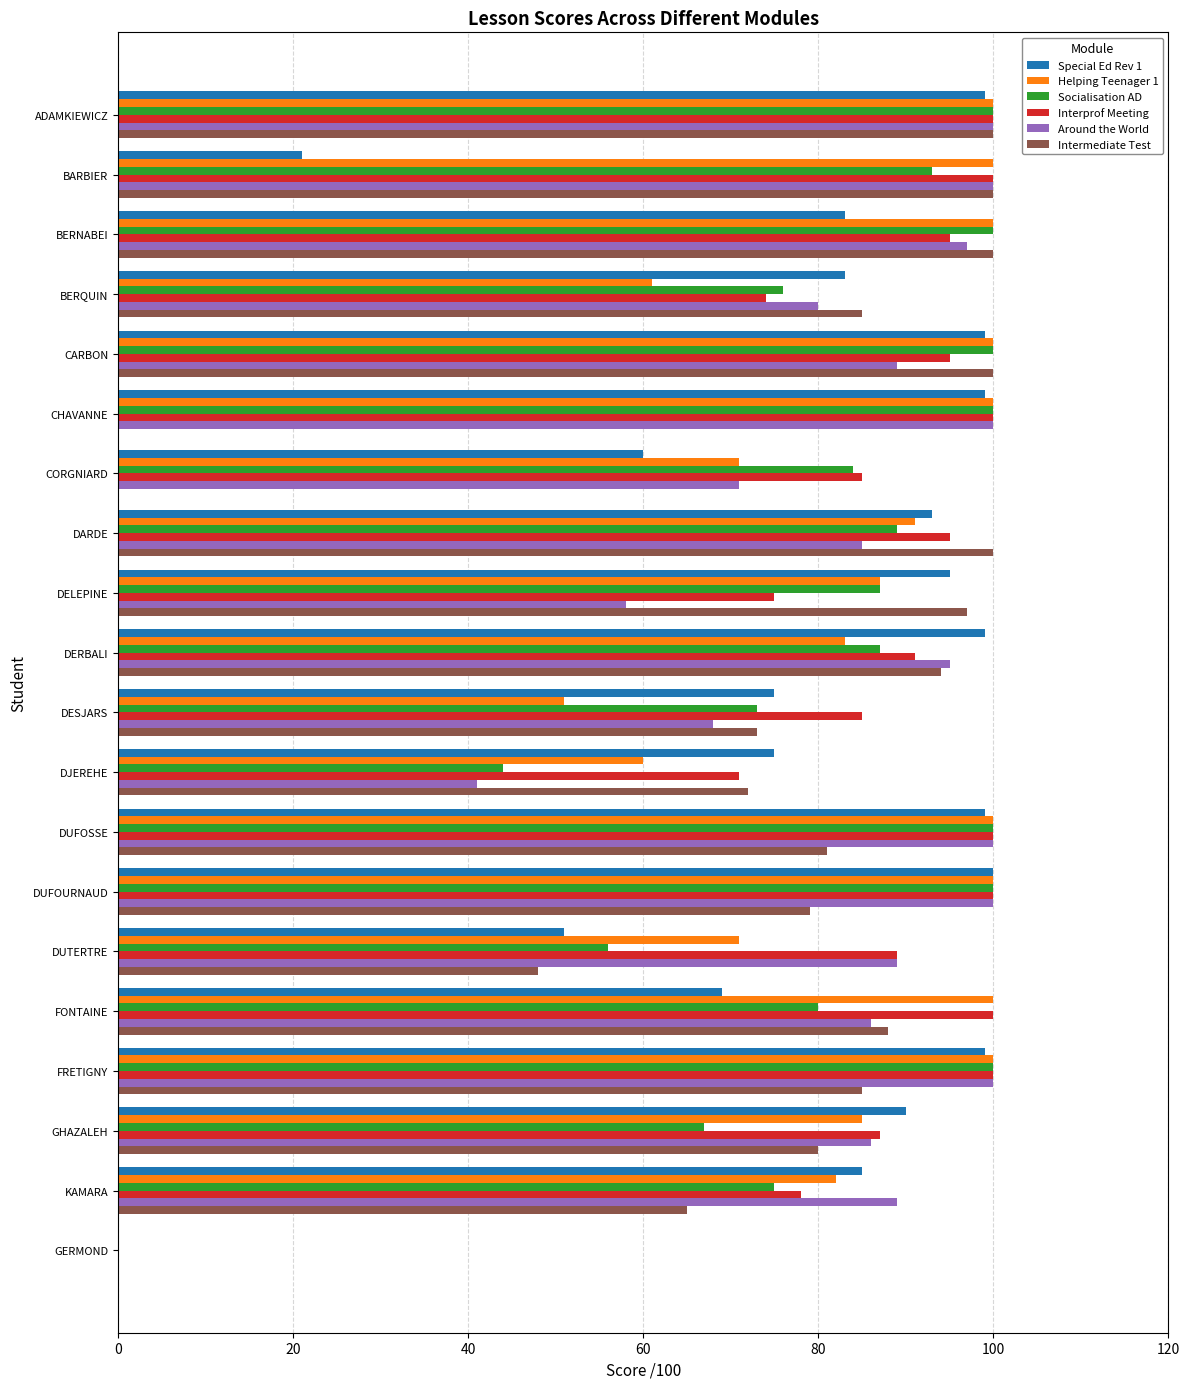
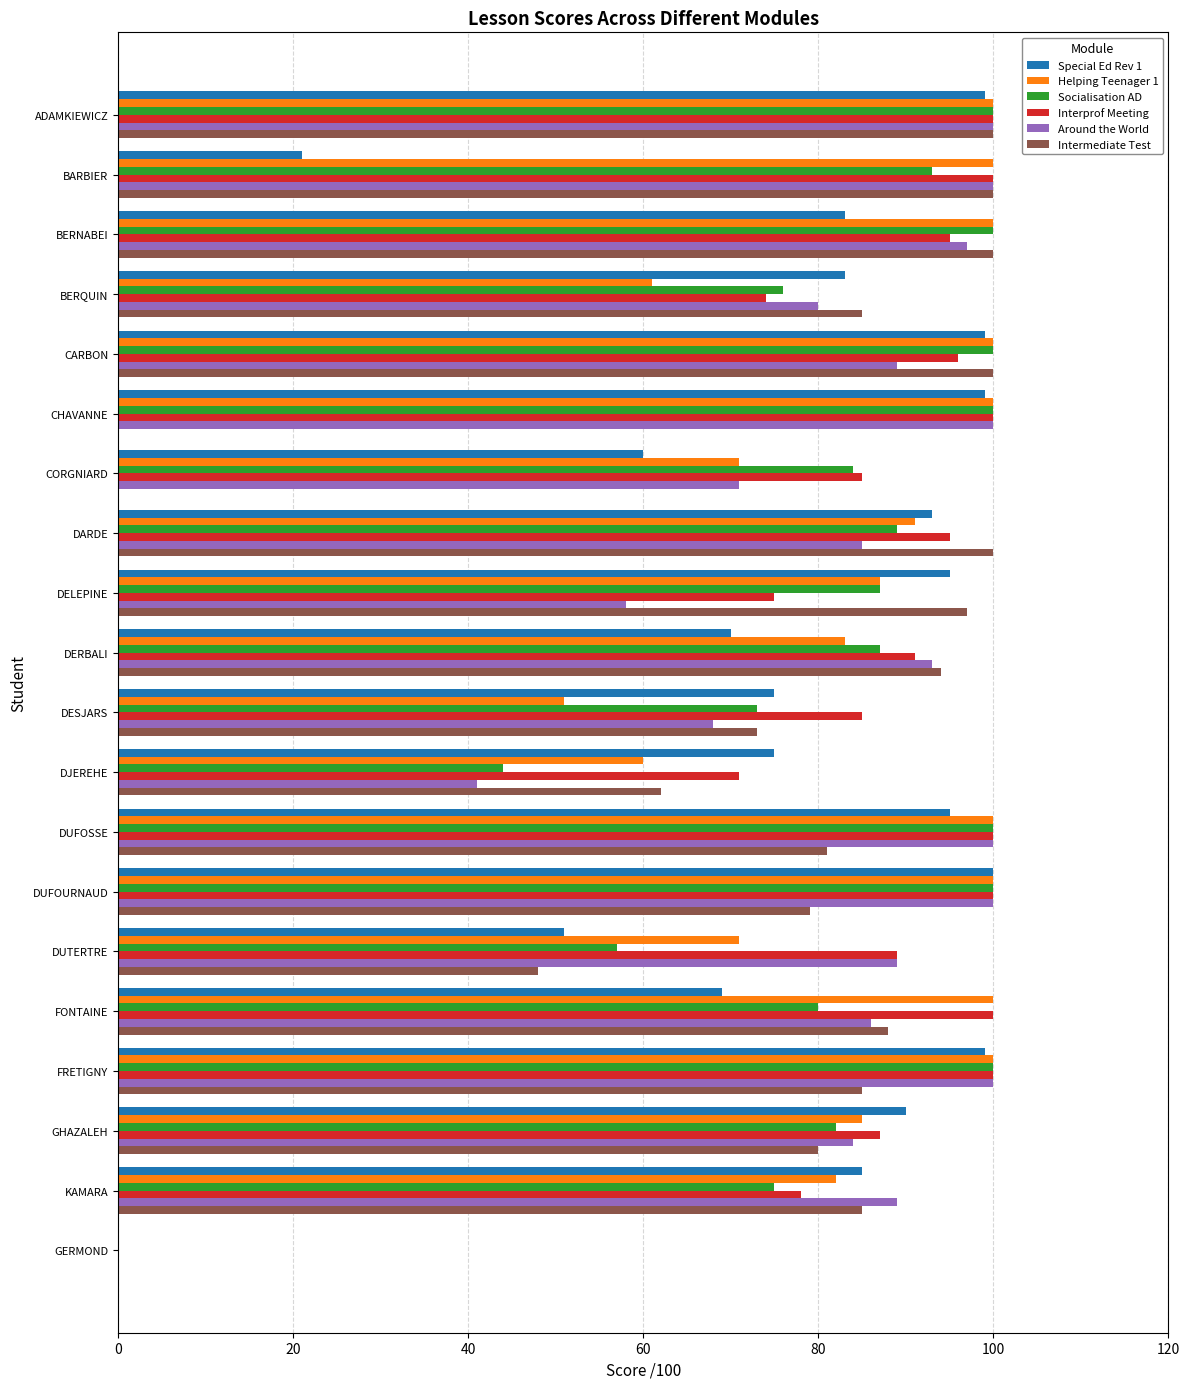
  {
    "Special Ed Rev 1": {
      "ADAMKIEWICZ": 99,
      "BARBIER": 21,
      "BERNABEI": 83,
      "BERQUIN": 83,
      "CARBON": 99,
      "CHAVANNE": 99,
      "CORGNIARD": 60,
      "DARDE": 93,
      "DELEPINE": 95,
-     "DERBALI": 99,
+     "DERBALI": 70,
      "DESJARS": 75,
      "DJEREHE": 75,
-     "DUFOSSE": 99,
+     "DUFOSSE": 95,
      "DUFOURNAUD": 100,
      "DUTERTRE": 51,
      "FONTAINE": 69,
      "FRETIGNY": 99,
      "GHAZALEH": 90,
      "KAMARA": 85,
      "GERMOND": 0
    },
    "Helping Teenager 1": {
      "ADAMKIEWICZ": 100,
      "BARBIER": 100,
      "BERNABEI": 100,
      "BERQUIN": 61,
      "CARBON": 100,
      "CHAVANNE": 100,
      "CORGNIARD": 71,
      "DARDE": 91,
      "DELEPINE": 87,
      "DERBALI": 83,
      "DESJARS": 51,
      "DJEREHE": 60,
      "DUFOSSE": 100,
      "DUFOURNAUD": 100,
      "DUTERTRE": 71,
      "FONTAINE": 100,
      "FRETIGNY": 100,
      "GHAZALEH": 85,
      "KAMARA": 82,
      "GERMOND": 0
    },
    "Socialisation AD": {
      "ADAMKIEWICZ": 100,
      "BARBIER": 93,
      "BERNABEI": 100,
      "BERQUIN": 76,
      "CARBON": 100,
      "CHAVANNE": 100,
      "CORGNIARD": 84,
      "DARDE": 89,
      "DELEPINE": 87,
      "DERBALI": 87,
      "DESJARS": 73,
      "DJEREHE": 44,
      "DUFOSSE": 100,
      "DUFOURNAUD": 100,
-     "DUTERTRE": 56,
+     "DUTERTRE": 57,
      "FONTAINE": 80,
      "FRETIGNY": 100,
-     "GHAZALEH": 67,
+     "GHAZALEH": 82,
      "KAMARA": 75,
      "GERMOND": 0
    },
    "Interprof Meeting": {
      "ADAMKIEWICZ": 100,
      "BARBIER": 100,
      "BERNABEI": 95,
      "BERQUIN": 74,
-     "CARBON": 95,
+     "CARBON": 96,
      "CHAVANNE": 100,
      "CORGNIARD": 85,
      "DARDE": 95,
      "DELEPINE": 75,
      "DERBALI": 91,
      "DESJARS": 85,
      "DJEREHE": 71,
      "DUFOSSE": 100,
      "DUFOURNAUD": 100,
      "DUTERTRE": 89,
      "FONTAINE": 100,
      "FRETIGNY": 100,
      "GHAZALEH": 87,
      "KAMARA": 78,
      "GERMOND": 0
    },
    "Around the World": {
      "ADAMKIEWICZ": 100,
      "BARBIER": 100,
      "BERNABEI": 97,
      "BERQUIN": 80,
      "CARBON": 89,
      "CHAVANNE": 100,
      "CORGNIARD": 71,
      "DARDE": 85,
      "DELEPINE": 58,
-     "DERBALI": 95,
+     "DERBALI": 93,
      "DESJARS": 68,
      "DJEREHE": 41,
      "DUFOSSE": 100,
      "DUFOURNAUD": 100,
      "DUTERTRE": 89,
      "FONTAINE": 86,
      "FRETIGNY": 100,
-     "GHAZALEH": 86,
+     "GHAZALEH": 84,
      "KAMARA": 89,
      "GERMOND": 0
    },
    "Intermediate Test": {
      "ADAMKIEWICZ": 100,
      "BARBIER": 100,
      "BERNABEI": 100,
      "BERQUIN": 85,
      "CARBON": 100,
      "CHAVANNE": 0,
      "CORGNIARD": 0,
      "DARDE": 100,
      "DELEPINE": 97,
      "DERBALI": 94,
      "DESJARS": 73,
-     "DJEREHE": 72,
+     "DJEREHE": 62,
      "DUFOSSE": 81,
      "DUFOURNAUD": 79,
      "DUTERTRE": 48,
      "FONTAINE": 88,
      "FRETIGNY": 85,
      "GHAZALEH": 80,
-     "KAMARA": 65,
+     "KAMARA": 85,
      "GERMOND": 0
    }
  }
